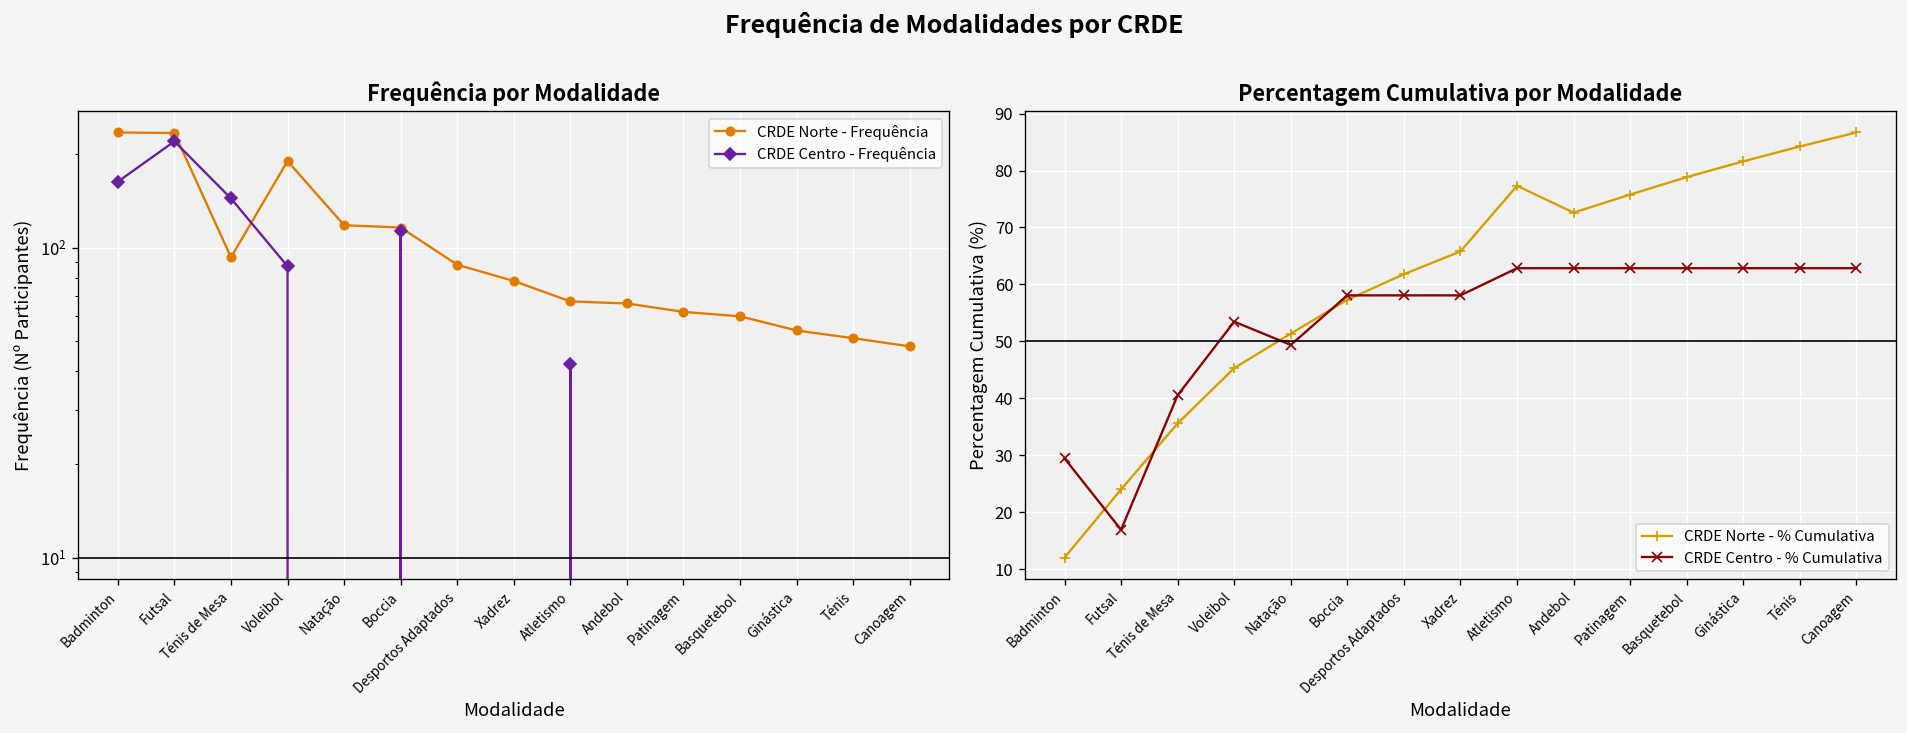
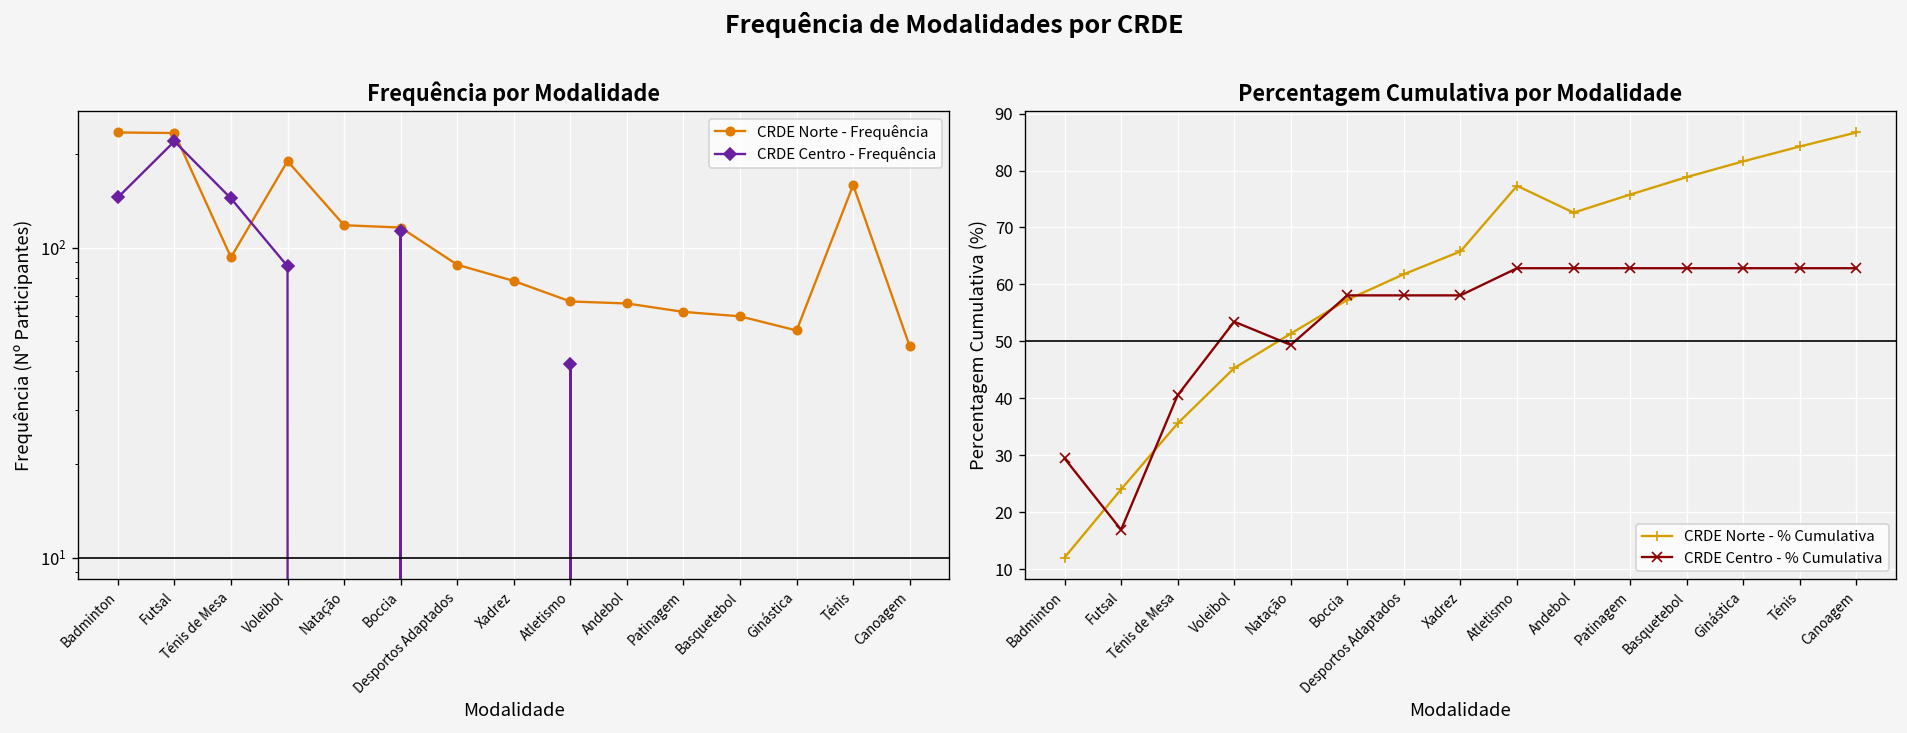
  {
    "Frequência por Modalidade": {
      "CRDE Norte - Frequência": {
        "Badminton": 240,
        "Futsal": 230,
        "Ténis de Mesa": 93,
        "Voleibol": 190,
        "Natação": 120,
        "Boccia": 120,
        "Desportos Adaptados": 88,
        "Xadrez": 78,
        "Atletismo": 67,
        "Andebol": 66,
        "Patinagem": 62,
        "Basquetebol": 60,
        "Ginástica": 54,
-       "Ténis": 51,
+       "Ténis": 160,
        "Canoagem": 48
      },
      "CRDE Centro - Frequência": {
-       "Badminton": 160,
+       "Badminton": 150,
        "Futsal": 220,
        "Ténis de Mesa": 140,
        "Voleibol": 87,
        "Boccia": 110,
        "Atletismo": 42
      }
    },
    "Percentagem Cumulativa por Modalidade": {
      "CRDE Norte - % Cumulativa": {
        "Badminton": 12,
        "Futsal": 24,
        "Ténis de Mesa": 36,
        "Voleibol": 45,
        "Natação": 51,
        "Boccia": 57,
        "Desportos Adaptados": 62,
        "Xadrez": 66,
        "Atletismo": 77,
        "Andebol": 73,
        "Patinagem": 76,
        "Basquetebol": 79,
        "Ginástica": 82,
        "Ténis": 84,
        "Canoagem": 87
      },
      "CRDE Centro - % Cumulativa": {
        "Badminton": 29,
        "Futsal": 17,
        "Ténis de Mesa": 41,
        "Voleibol": 53,
        "Natação": 49,
        "Boccia": 58,
        "Desportos Adaptados": 58,
        "Xadrez": 58,
        "Atletismo": 63,
        "Andebol": 63,
        "Patinagem": 63,
        "Basquetebol": 63,
        "Ginástica": 63,
        "Ténis": 63,
        "Canoagem": 63
      }
    }
  }
